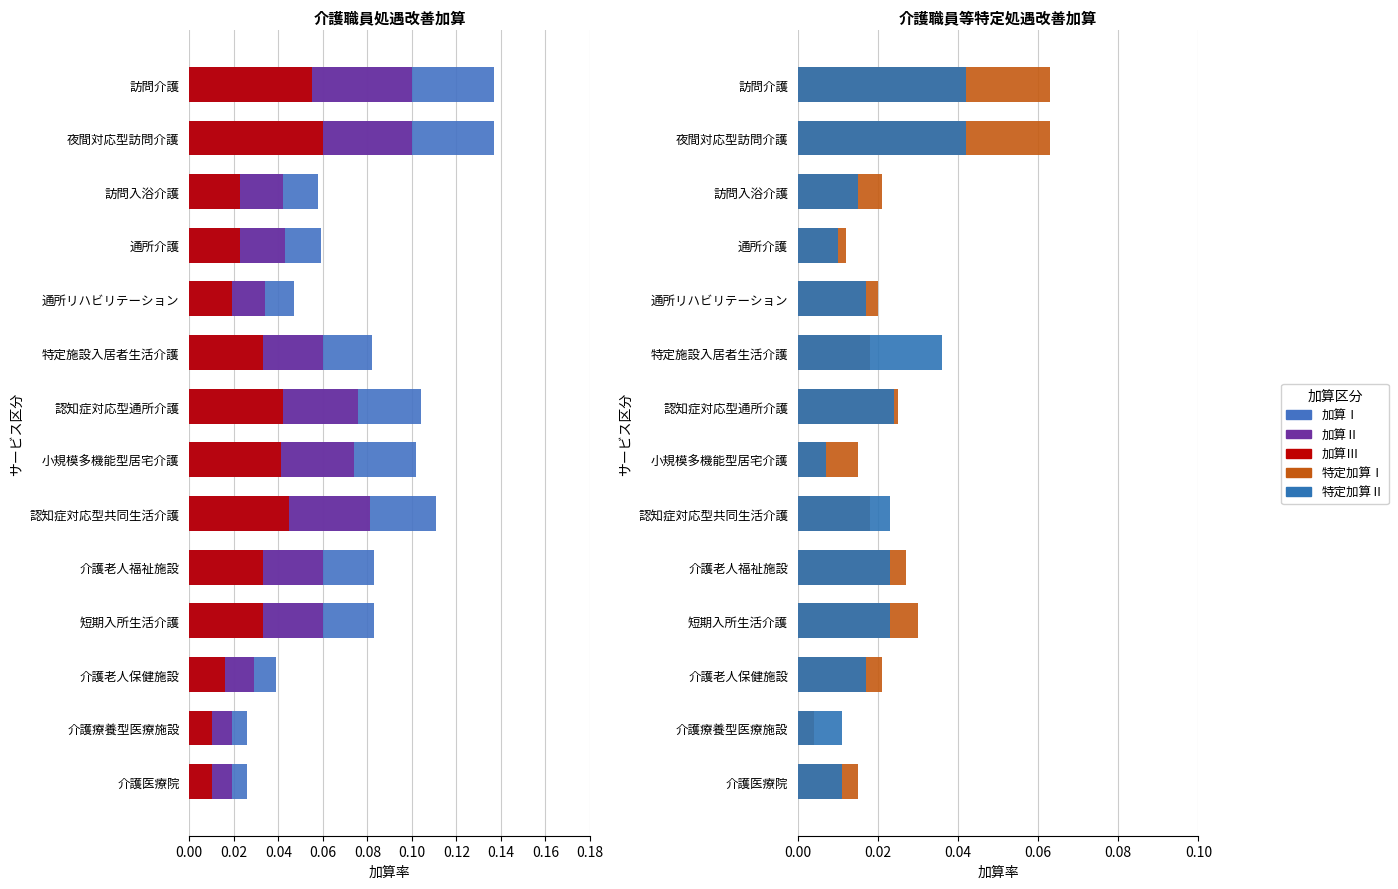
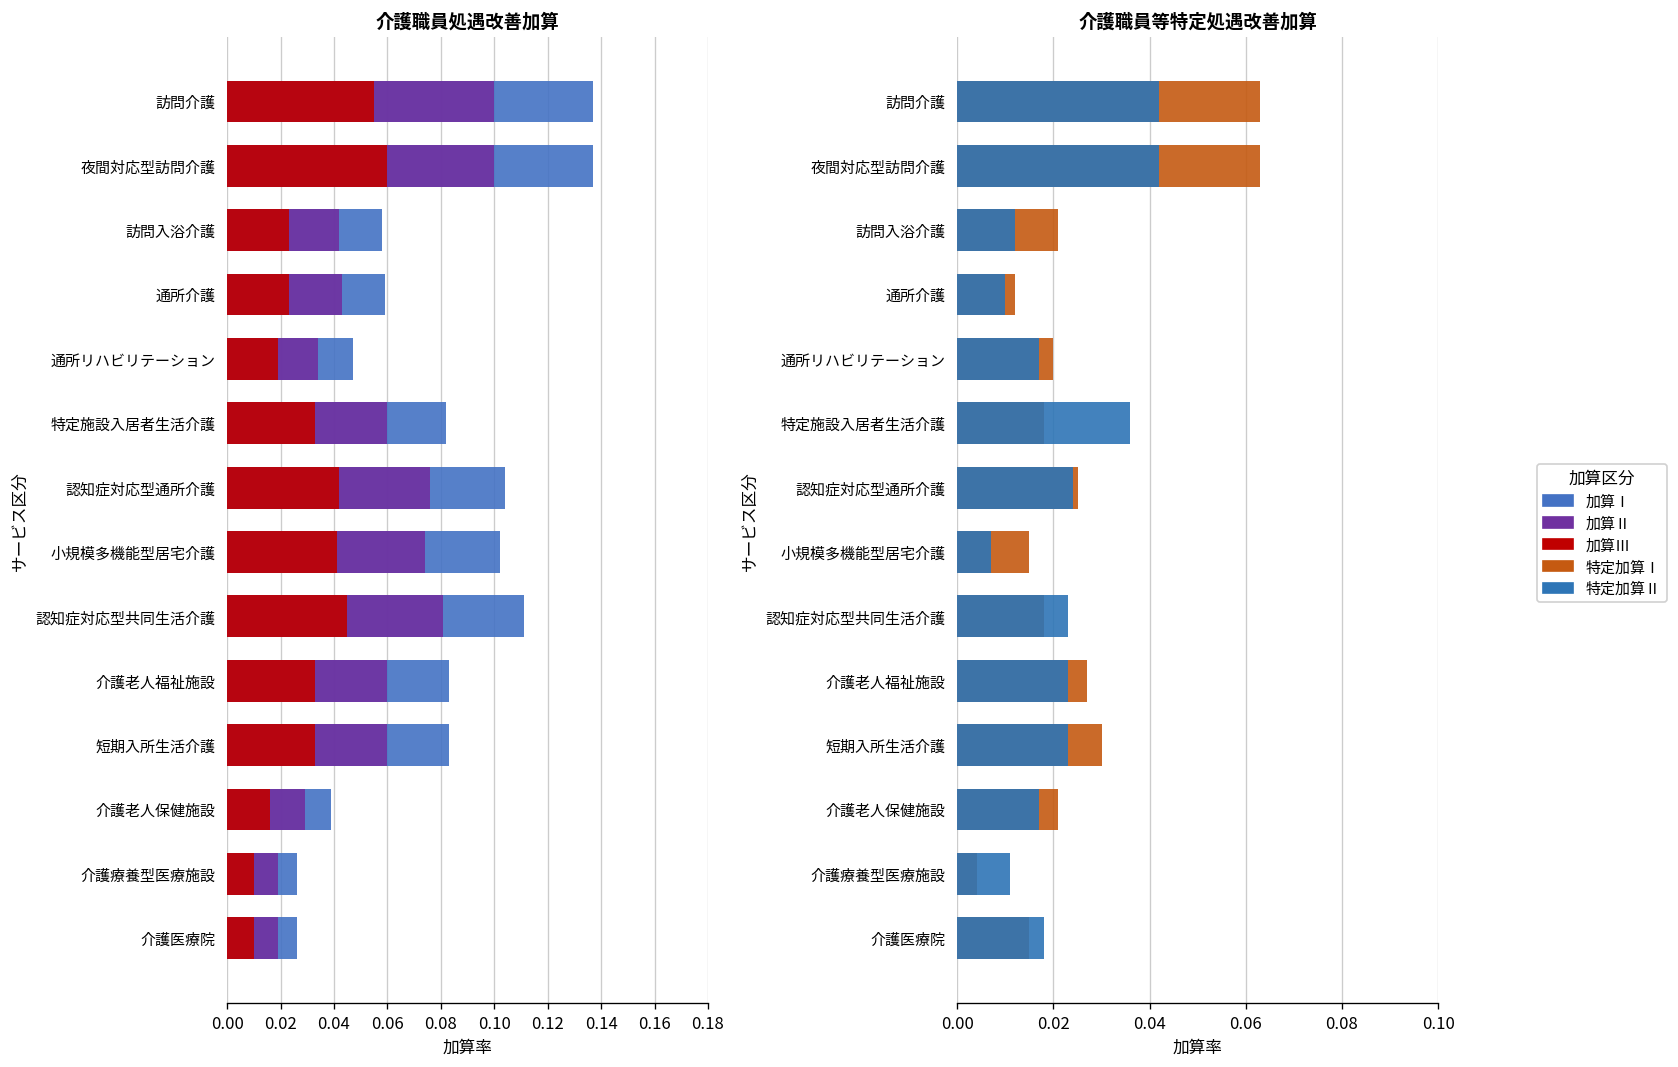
  {
    "介護職員処遇改善加算": {
      "加算Ⅰ": {
        "訪問介護": 0.137,
        "夜間対応型訪問介護": 0.137,
        "訪問入浴介護": 0.058,
        "通所介護": 0.059,
        "通所リハビリテーション": 0.047,
        "特定施設入居者生活介護": 0.082,
        "認知症対応型通所介護": 0.104,
        "小規模多機能型居宅介護": 0.102,
        "認知症対応型共同生活介護": 0.111,
        "介護老人福祉施設": 0.083,
        "短期入所生活介護": 0.083,
        "介護老人保健施設": 0.039,
        "介護療養型医療施設": 0.026,
        "介護医療院": 0.026
      }
    },
    "介護職員等特定処遇改善加算": {
      "特定加算Ⅰ": {
        "訪問介護": 0.063,
        "夜間対応型訪問介護": 0.063,
        "訪問入浴介護": 0.021,
        "通所介護": 0.012,
        "通所リハビリテーション": 0.020,
        "認知症対応型通所介護": 0.025,
        "小規模多機能型居宅介護": 0.015,
        "介護老人福祉施設": 0.027,
        "短期入所生活介護": 0.030,
        "介護老人保健施設": 0.021
      },
      "特定加算Ⅱ": {
-       "訪問入浴介護": 0.015,
+       "訪問入浴介護": 0.012,
        "特定施設入居者生活介護": 0.036,
        "認知症対応型共同生活介護": 0.023,
        "介護療養型医療施設": 0.011,
-       "介護医療院": 0.011
+       "介護医療院": 0.018
      }
    }
  }
